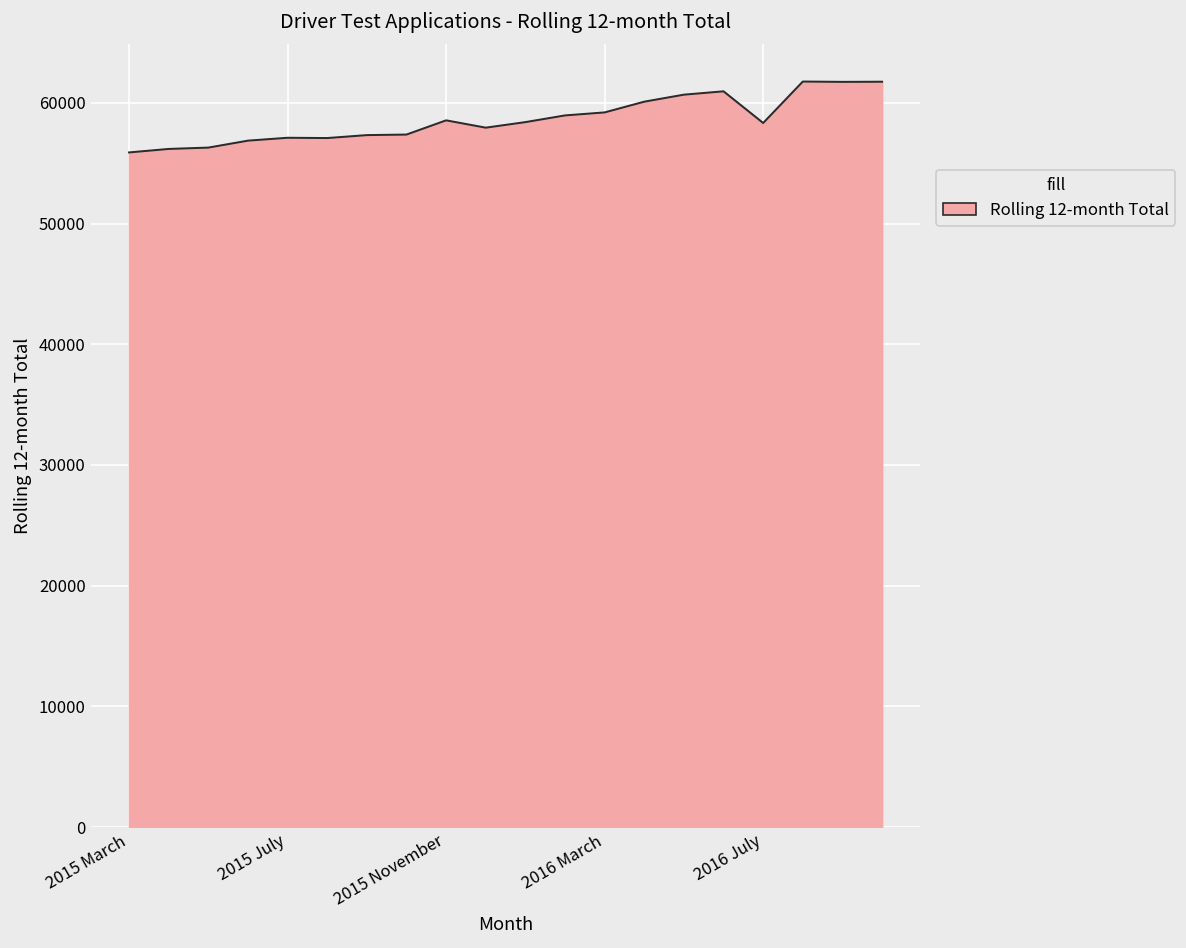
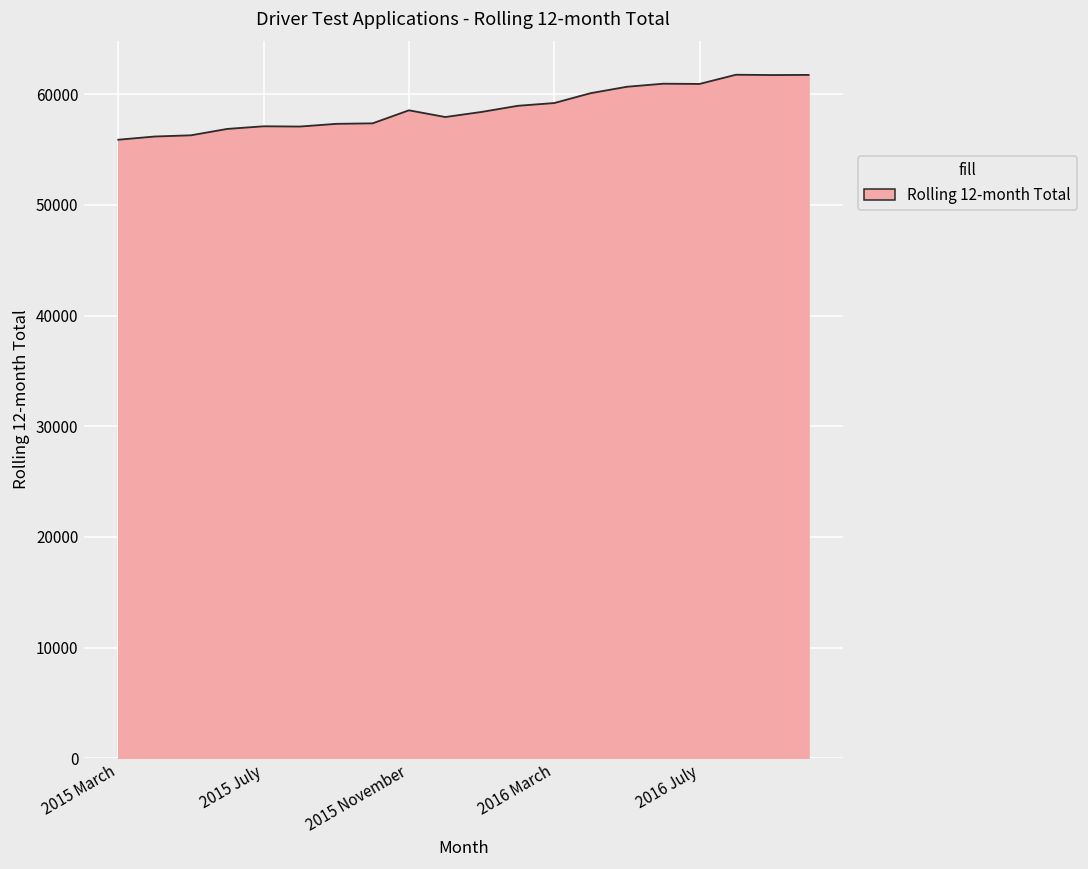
  {
    "2015 March": 55900,
    "2015 July": 57100,
    "2015 November": 58600,
    "2016 March": 59200,
-   "2016 July": 58300
+   "2016 July": 60900
  }
